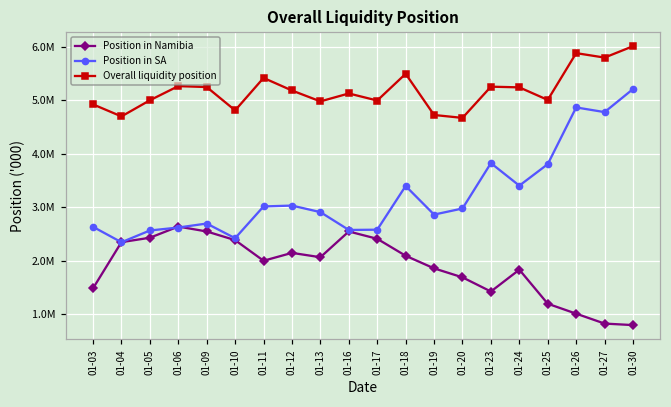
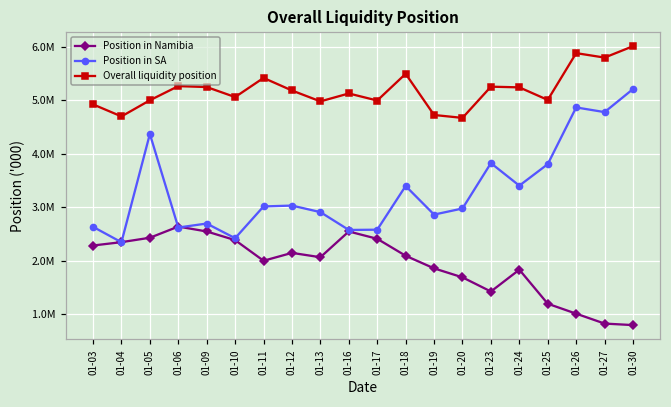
  {
    "Position in Namibia": {
-     "01-03": 1500000,
+     "01-03": 2300000,
      "01-05": 2400000,
      "01-09": 2600000,
      "01-11": 2000000,
      "01-12": 2200000,
      "01-13": 2100000,
      "01-17": 2400000,
      "01-18": 2100000,
      "01-19": 1900000,
      "01-20": 1700000,
      "01-23": 1400000,
      "01-24": 1800000,
      "01-25": 1200000,
      "01-26": 1000000,
      "01-27": 800000,
      "01-30": 800000
    },
    "Position in SA": {
      "01-03": 2600000,
-     "01-05": 2600000,
+     "01-05": 4400000,
      "01-09": 2700000,
      "01-11": 3000000,
      "01-12": 3000000,
      "01-13": 2900000,
      "01-17": 2600000,
      "01-18": 3400000,
      "01-19": 2900000,
      "01-20": 3000000,
      "01-23": 3800000,
      "01-24": 3400000,
      "01-25": 3800000,
      "01-26": 4900000,
      "01-27": 4800000,
      "01-30": 5200000
    },
    "Overall liquidity position": {
      "01-03": 4900000,
      "01-04": 4700000,
      "01-05": 5000000,
      "01-06": 5300000,
      "01-09": 5200000,
-     "01-10": 4800000,
+     "01-10": 5100000,
      "01-11": 5400000,
      "01-12": 5200000,
      "01-13": 5000000,
      "01-16": 5100000,
      "01-17": 5000000,
      "01-18": 5500000,
      "01-19": 4700000,
      "01-20": 4700000,
      "01-23": 5300000,
      "01-24": 5200000,
      "01-25": 5000000,
      "01-26": 5900000,
      "01-27": 5800000,
      "01-30": 6000000
    }
  }
